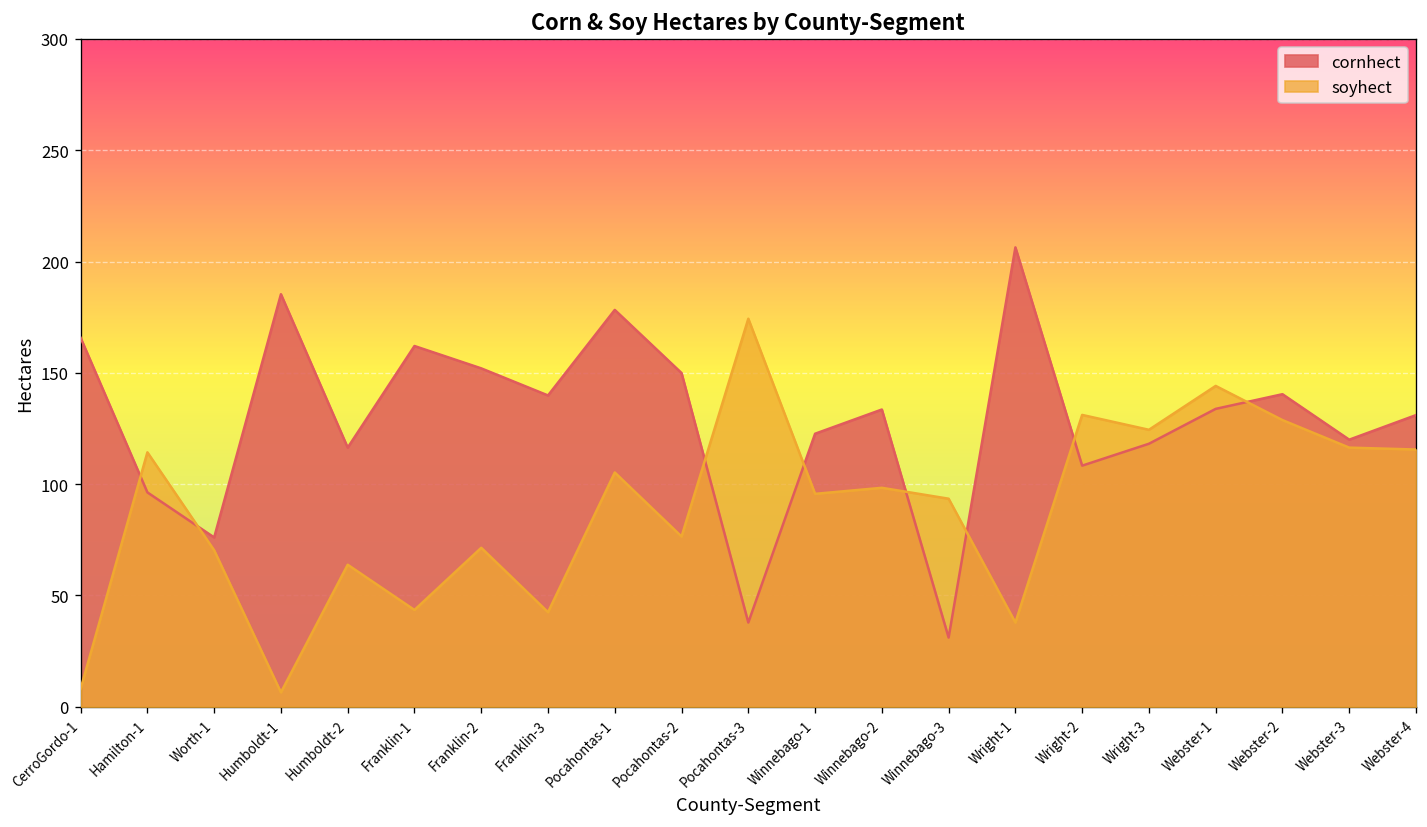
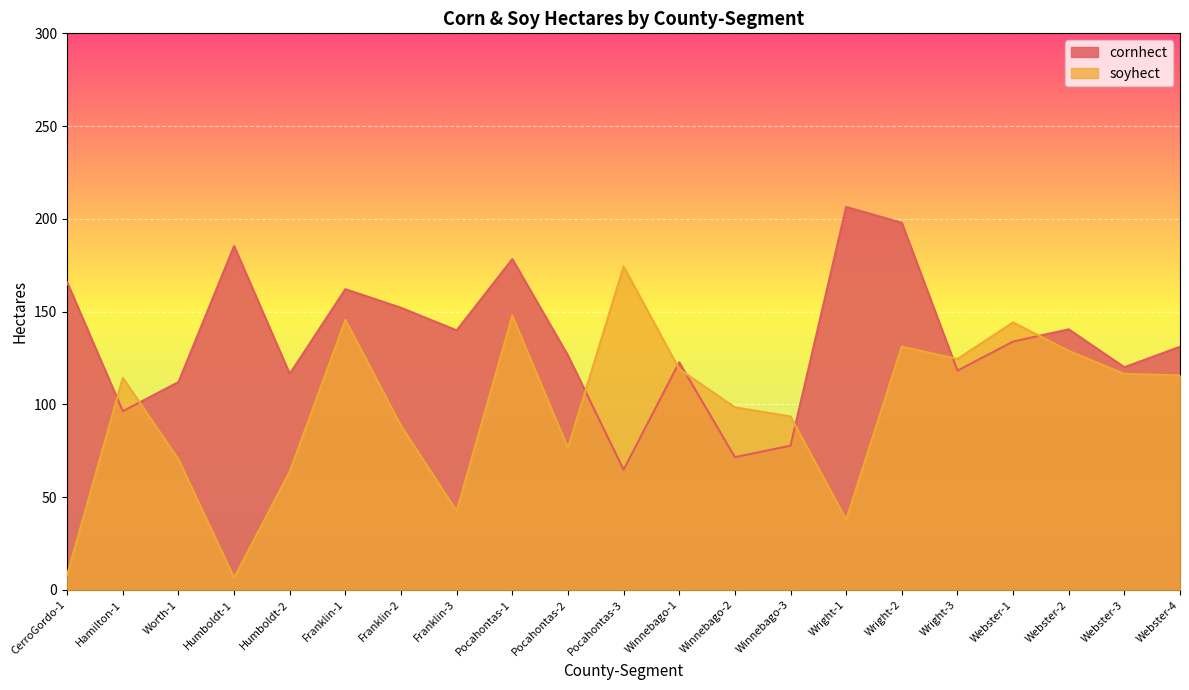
  {
    "cornhect": {
      "CerroGordo-1": 166,
      "Hamilton-1": 96,
-     "Worth-1": 76,
+     "Worth-1": 112,
      "Humboldt-1": 185,
      "Humboldt-2": 116,
      "Franklin-1": 162,
      "Franklin-2": 152,
      "Franklin-3": 140,
      "Pocahontas-1": 178,
-     "Pocahontas-2": 150,
-     "Pocahontas-3": 38,
+     "Pocahontas-2": 126,
+     "Pocahontas-3": 65,
      "Winnebago-1": 123,
-     "Winnebago-2": 134,
-     "Winnebago-3": 31,
+     "Winnebago-2": 72,
+     "Winnebago-3": 78,
      "Wright-1": 206,
-     "Wright-2": 108,
+     "Wright-2": 198,
      "Wright-3": 118,
      "Webster-1": 134,
      "Webster-2": 140,
      "Webster-3": 120,
      "Webster-4": 131
    },
    "soyhect": {
      "CerroGordo-1": 8,
      "Hamilton-1": 114,
      "Worth-1": 70,
      "Humboldt-1": 6,
      "Humboldt-2": 64,
-     "Franklin-1": 44,
-     "Franklin-2": 71,
+     "Franklin-1": 146,
+     "Franklin-2": 88,
      "Franklin-3": 42,
-     "Pocahontas-1": 105,
+     "Pocahontas-1": 148,
      "Pocahontas-2": 76,
      "Pocahontas-3": 174,
-     "Winnebago-1": 96,
+     "Winnebago-1": 119,
      "Winnebago-2": 98,
      "Winnebago-3": 93,
      "Wright-1": 38,
      "Wright-2": 131,
      "Wright-3": 124,
      "Webster-1": 144,
      "Webster-2": 129,
      "Webster-3": 116,
      "Webster-4": 116
    }
  }
